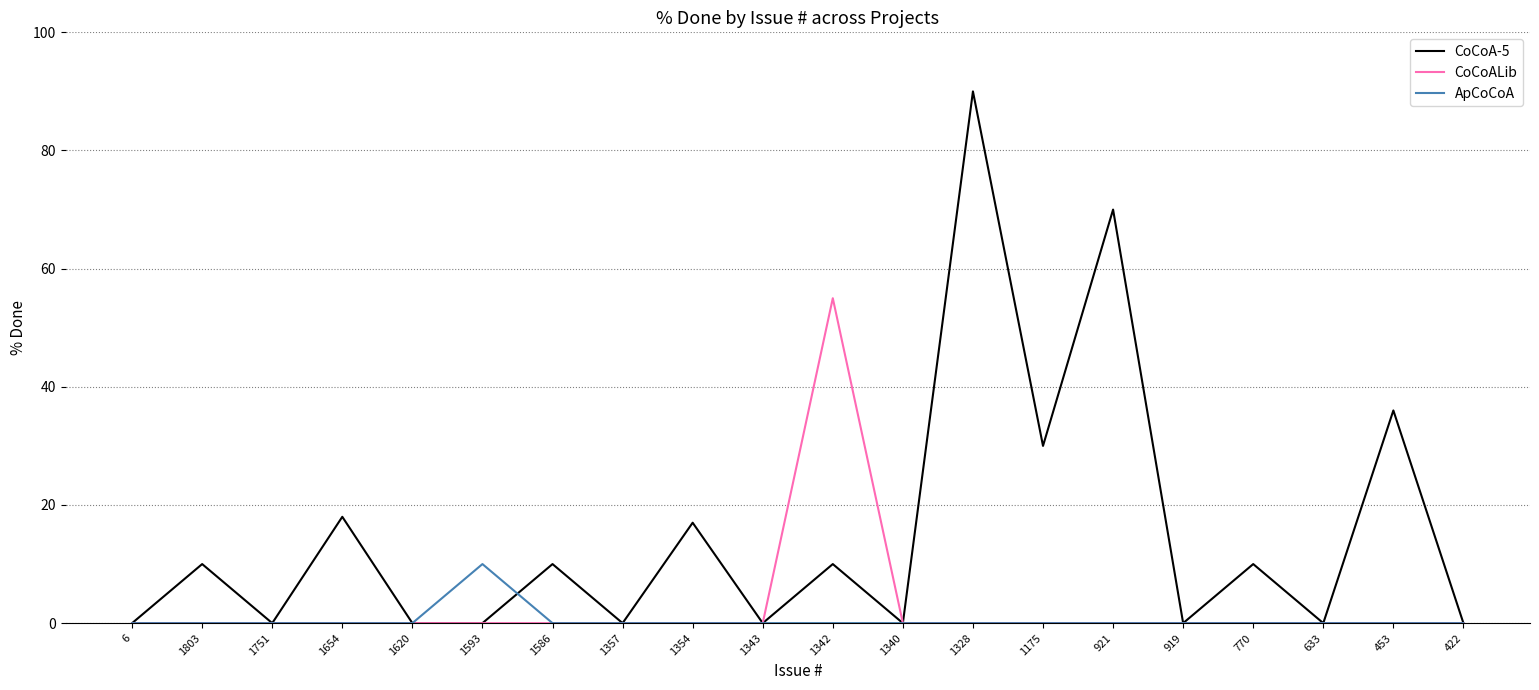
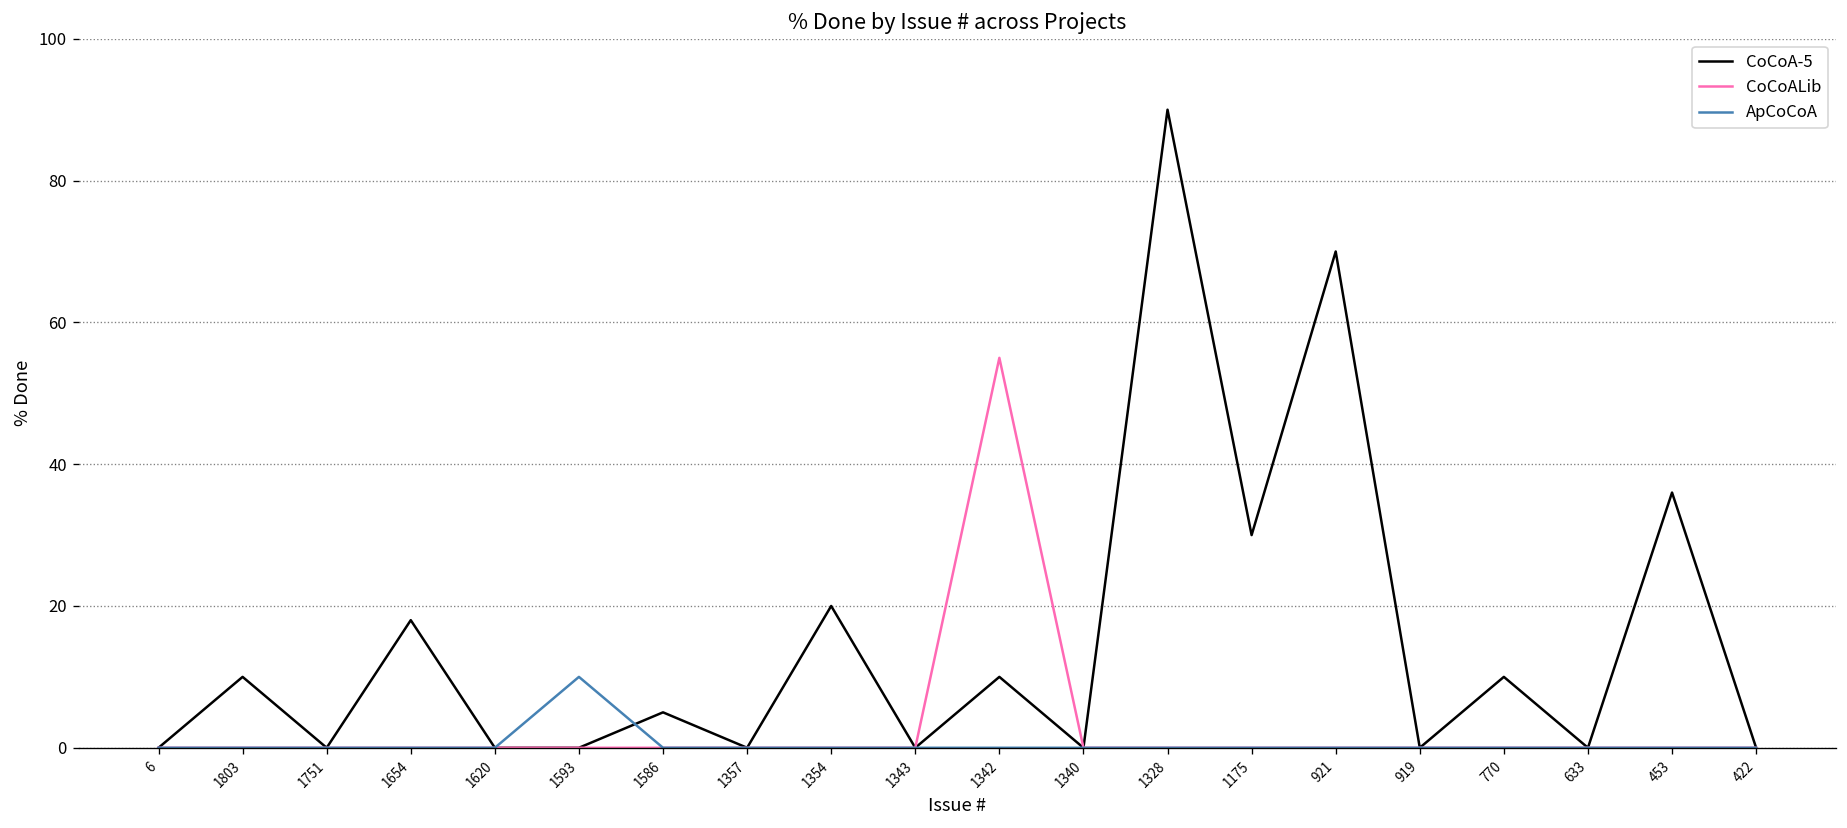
  {
    "CoCoA-5": {
      "1803": 10,
      "1654": 18,
-     "1586": 10,
-     "1354": 17,
+     "1586": 5,
+     "1354": 20,
      "1342": 10,
      "1328": 90,
      "1175": 30,
      "921": 70,
      "770": 10,
      "453": 36
    },
    "CoCoALib": {
      "1342": 55
    },
    "ApCoCoA": {
      "1593": 10,
      "1342": 0
    }
  }
